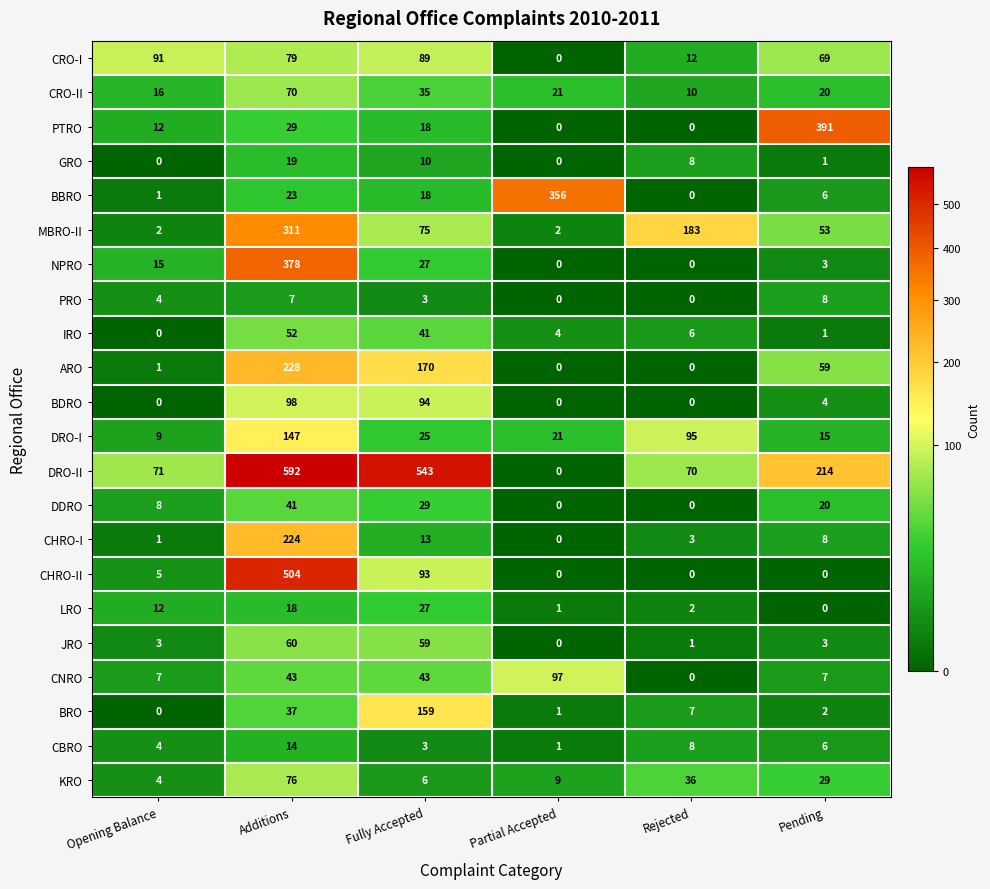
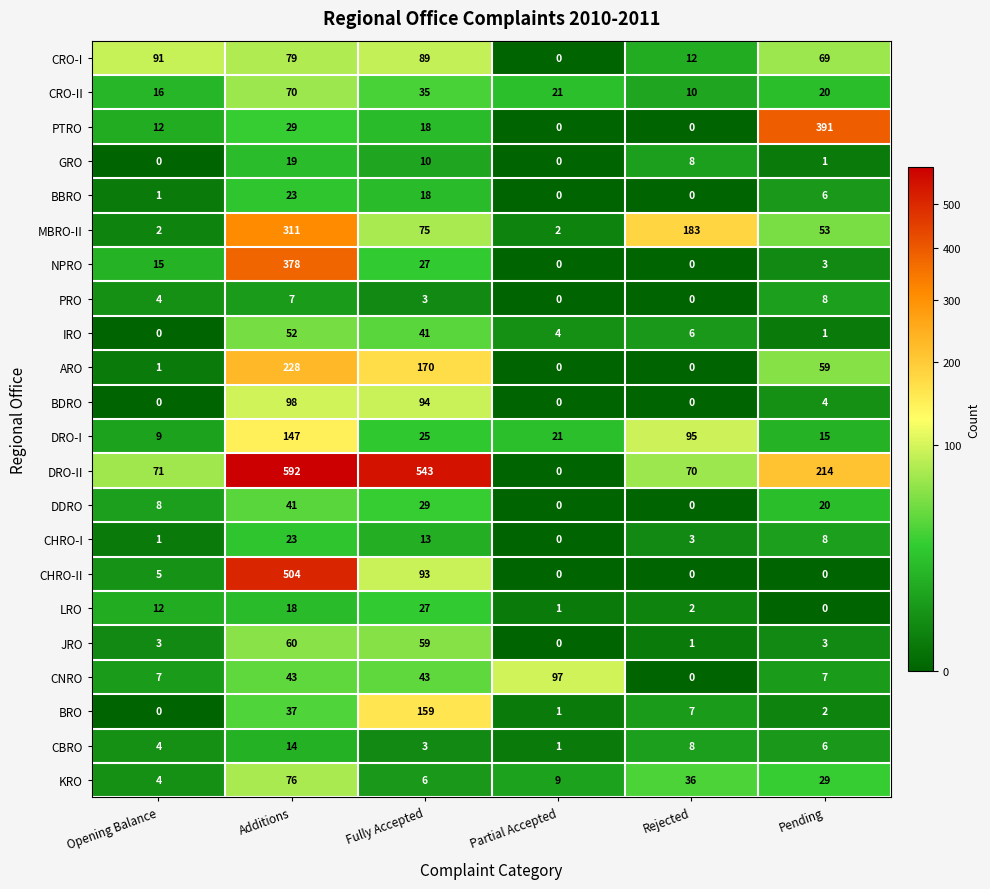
  {
    "CRO-I": {
      "Opening Balance": 91,
      "Additions": 79,
      "Fully Accepted": 89,
      "Partial Accepted": 0,
      "Rejected": 12,
      "Pending": 69
    },
    "CRO-II": {
      "Opening Balance": 16,
      "Additions": 70,
      "Fully Accepted": 35,
      "Partial Accepted": 21,
      "Rejected": 10,
      "Pending": 20
    },
    "PTRO": {
      "Opening Balance": 12,
      "Additions": 29,
      "Fully Accepted": 18,
      "Partial Accepted": 0,
      "Rejected": 0,
      "Pending": 391
    },
    "GRO": {
      "Opening Balance": 0,
      "Additions": 19,
      "Fully Accepted": 10,
      "Partial Accepted": 0,
      "Rejected": 8,
      "Pending": 1
    },
    "BBRO": {
      "Opening Balance": 1,
      "Additions": 23,
      "Fully Accepted": 18,
-     "Partial Accepted": 356,
+     "Partial Accepted": 0,
      "Rejected": 0,
      "Pending": 6
    },
    "MBRO-II": {
      "Opening Balance": 2,
      "Additions": 311,
      "Fully Accepted": 75,
      "Partial Accepted": 2,
      "Rejected": 183,
      "Pending": 53
    },
    "NPRO": {
      "Opening Balance": 15,
      "Additions": 378,
      "Fully Accepted": 27,
      "Partial Accepted": 0,
      "Rejected": 0,
      "Pending": 3
    },
    "PRO": {
      "Opening Balance": 4,
      "Additions": 7,
      "Fully Accepted": 3,
      "Partial Accepted": 0,
      "Rejected": 0,
      "Pending": 8
    },
    "IRO": {
      "Opening Balance": 0,
      "Additions": 52,
      "Fully Accepted": 41,
      "Partial Accepted": 4,
      "Rejected": 6,
      "Pending": 1
    },
    "ARO": {
      "Opening Balance": 1,
      "Additions": 228,
      "Fully Accepted": 170,
      "Partial Accepted": 0,
      "Rejected": 0,
      "Pending": 59
    },
    "BDRO": {
      "Opening Balance": 0,
      "Additions": 98,
      "Fully Accepted": 94,
      "Partial Accepted": 0,
      "Rejected": 0,
      "Pending": 4
    },
    "DRO-I": {
      "Opening Balance": 9,
      "Additions": 147,
      "Fully Accepted": 25,
      "Partial Accepted": 21,
      "Rejected": 95,
      "Pending": 15
    },
    "DRO-II": {
      "Opening Balance": 71,
      "Additions": 592,
      "Fully Accepted": 543,
      "Partial Accepted": 0,
      "Rejected": 70,
      "Pending": 214
    },
    "DDRO": {
      "Opening Balance": 8,
      "Additions": 41,
      "Fully Accepted": 29,
      "Partial Accepted": 0,
      "Rejected": 0,
      "Pending": 20
    },
    "CHRO-I": {
      "Opening Balance": 1,
-     "Additions": 224,
+     "Additions": 23,
      "Fully Accepted": 13,
      "Partial Accepted": 0,
      "Rejected": 3,
      "Pending": 8
    },
    "CHRO-II": {
      "Opening Balance": 5,
      "Additions": 504,
      "Fully Accepted": 93,
      "Partial Accepted": 0,
      "Rejected": 0,
      "Pending": 0
    },
    "LRO": {
      "Opening Balance": 12,
      "Additions": 18,
      "Fully Accepted": 27,
      "Partial Accepted": 1,
      "Rejected": 2,
      "Pending": 0
    },
    "JRO": {
      "Opening Balance": 3,
      "Additions": 60,
      "Fully Accepted": 59,
      "Partial Accepted": 0,
      "Rejected": 1,
      "Pending": 3
    },
    "CNRO": {
      "Opening Balance": 7,
      "Additions": 43,
      "Fully Accepted": 43,
      "Partial Accepted": 97,
      "Rejected": 0,
      "Pending": 7
    },
    "BRO": {
      "Opening Balance": 0,
      "Additions": 37,
      "Fully Accepted": 159,
      "Partial Accepted": 1,
      "Rejected": 7,
      "Pending": 2
    },
    "CBRO": {
      "Opening Balance": 4,
      "Additions": 14,
      "Fully Accepted": 3,
      "Partial Accepted": 1,
      "Rejected": 8,
      "Pending": 6
    },
    "KRO": {
      "Opening Balance": 4,
      "Additions": 76,
      "Fully Accepted": 6,
      "Partial Accepted": 9,
      "Rejected": 36,
      "Pending": 29
    }
  }
